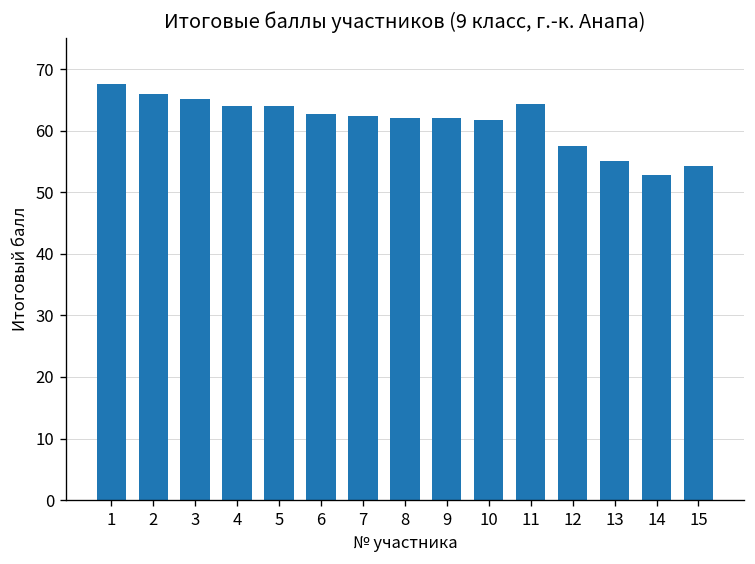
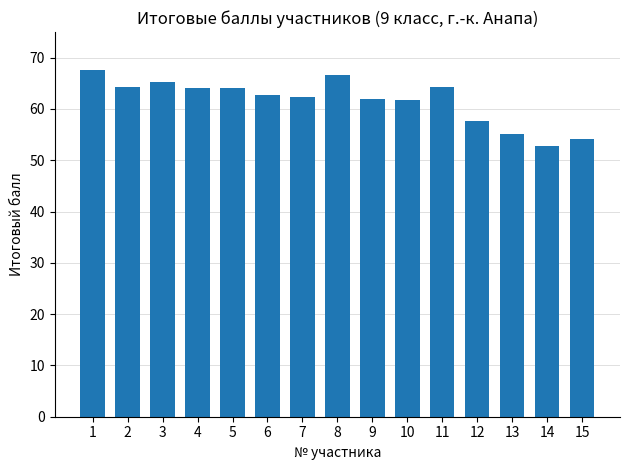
  {
    "1": 68,
-   "2": 66,
+   "2": 64,
    "3": 65,
    "4": 64,
    "5": 64,
    "6": 63,
    "7": 62,
-   "8": 62,
+   "8": 67,
    "9": 62,
    "10": 62,
    "11": 64,
    "12": 58,
    "13": 55,
    "14": 53,
    "15": 54
  }
